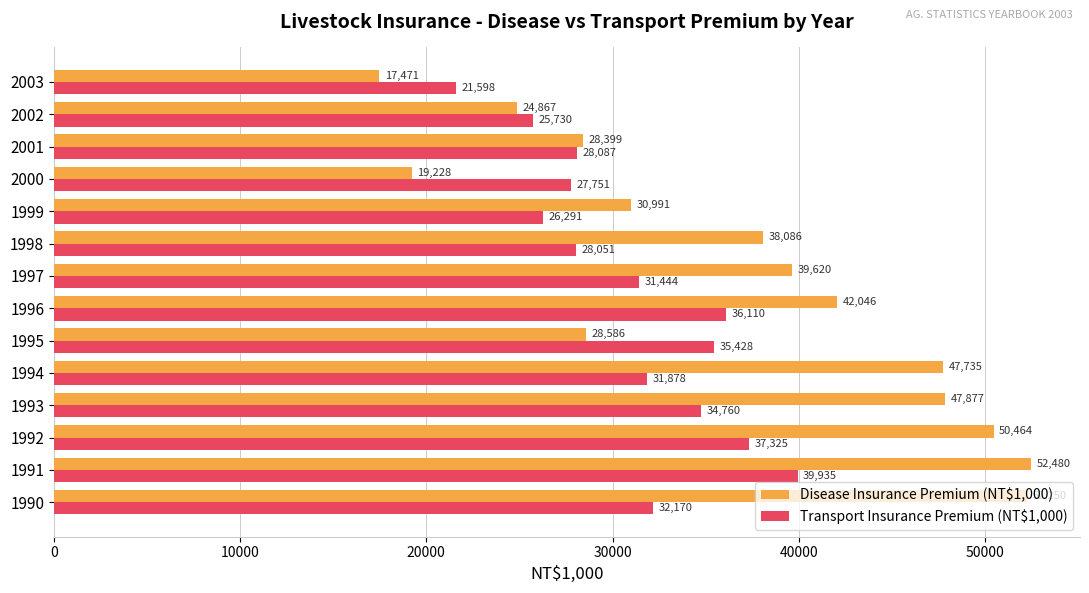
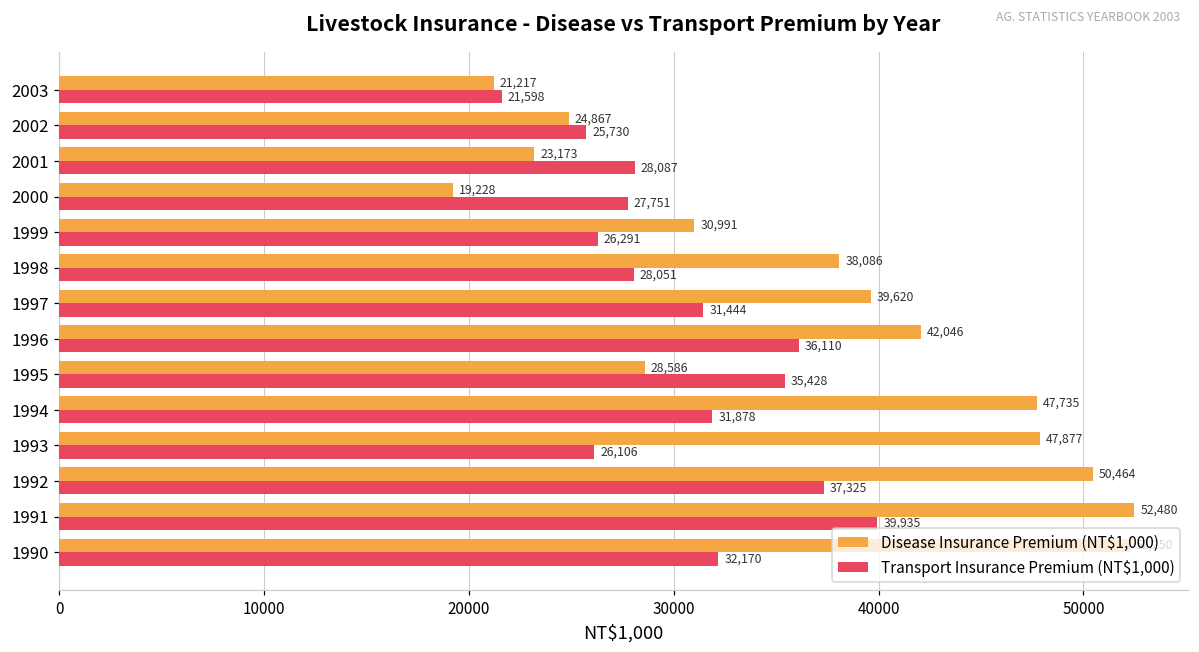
  {
    "Disease Insurance Premium (NT$1,000)": {
-     "2003": "17,471",
+     "2003": "21,217",
      "2002": "24,867",
-     "2001": "28,399",
+     "2001": "23,173",
      "2000": "19,228",
      "1999": "30,991",
      "1998": "38,086",
      "1997": "39,620",
      "1996": "42,046",
      "1995": "28,586",
      "1994": "47,735",
      "1993": "47,877",
      "1992": "50,464",
      "1991": "52,480"
    },
    "Transport Insurance Premium (NT$1,000)": {
      "2003": "21,598",
      "2002": "25,730",
      "2001": "28,087",
      "2000": "27,751",
      "1999": "26,291",
      "1998": "28,051",
      "1997": "31,444",
      "1996": "36,110",
      "1995": "35,428",
      "1994": "31,878",
-     "1993": "34,760",
+     "1993": "26,106",
      "1992": "37,325",
      "1991": "39,935",
      "1990": "32,170"
    }
  }
